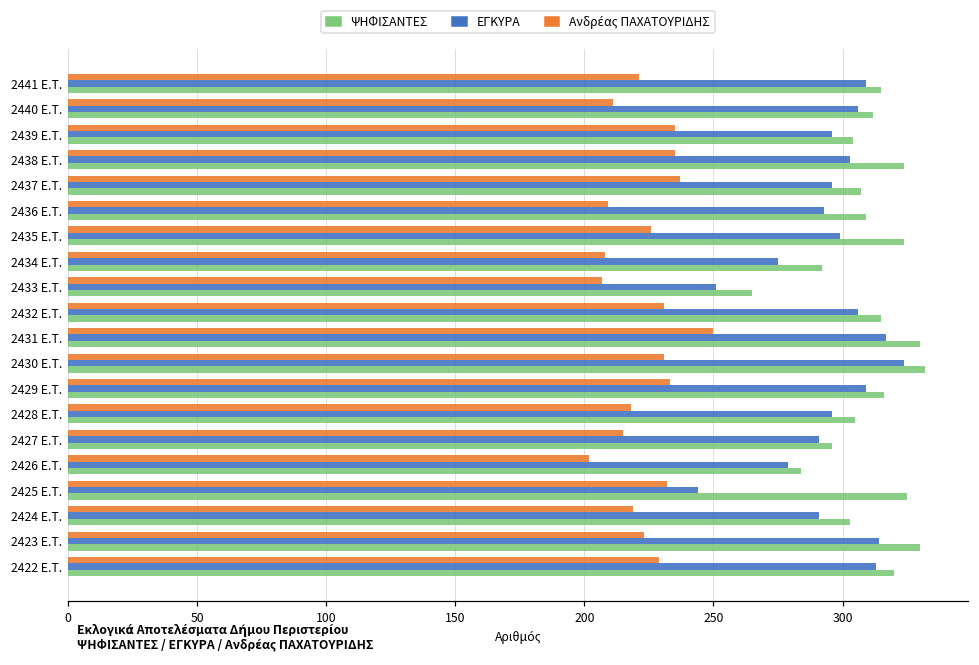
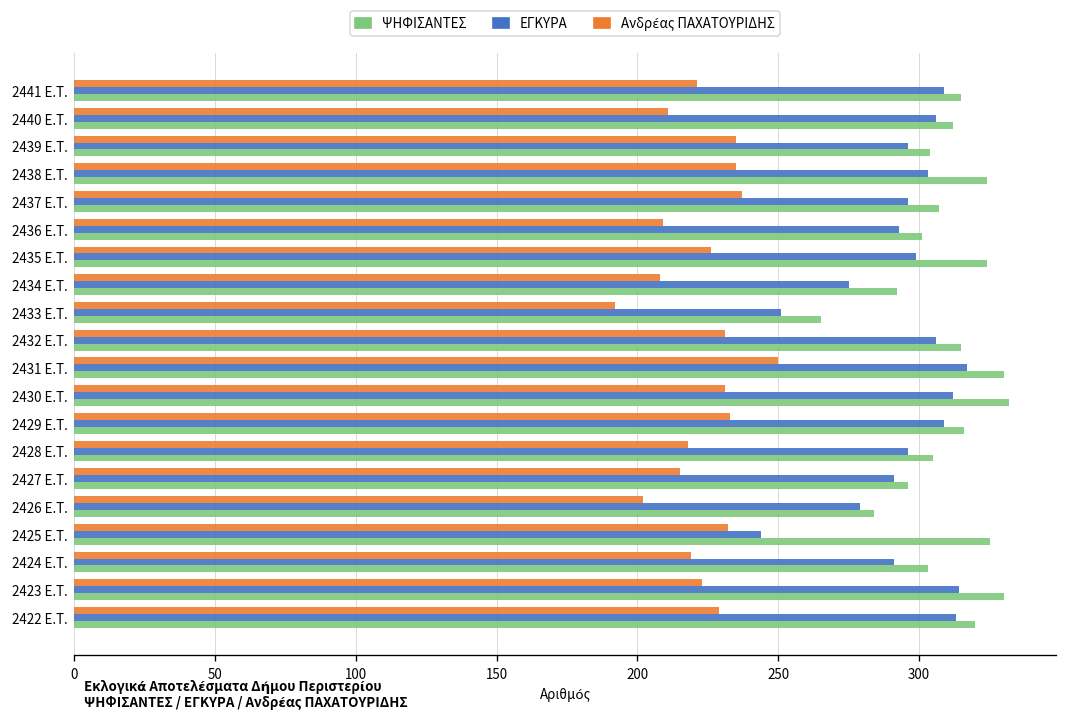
  {
    "ΨΗΦΙΣΑΝΤΕΣ": {
      "2441 E.T.": 315,
      "2440 E.T.": 312,
      "2439 E.T.": 304,
      "2438 E.T.": 324,
      "2437 E.T.": 307,
-     "2436 E.T.": 309,
+     "2436 E.T.": 301,
      "2435 E.T.": 324,
      "2434 E.T.": 292,
      "2433 E.T.": 265,
      "2432 E.T.": 315,
      "2431 E.T.": 330,
      "2430 E.T.": 332,
      "2429 E.T.": 316,
      "2428 E.T.": 305,
      "2427 E.T.": 296,
      "2426 E.T.": 284,
      "2425 E.T.": 325,
      "2424 E.T.": 303,
      "2423 E.T.": 330,
      "2422 E.T.": 320
    },
    "ΕΓΚΥΡΑ": {
      "2441 E.T.": 309,
      "2440 E.T.": 306,
      "2439 E.T.": 296,
      "2438 E.T.": 303,
      "2437 E.T.": 296,
      "2436 E.T.": 293,
      "2435 E.T.": 299,
      "2434 E.T.": 275,
      "2433 E.T.": 251,
      "2432 E.T.": 306,
      "2431 E.T.": 317,
-     "2430 E.T.": 324,
+     "2430 E.T.": 312,
      "2429 E.T.": 309,
      "2428 E.T.": 296,
      "2427 E.T.": 291,
      "2426 E.T.": 279,
      "2425 E.T.": 244,
      "2424 E.T.": 291,
      "2423 E.T.": 314,
      "2422 E.T.": 313
    },
    "Ανδρέας ΠΑΧΑΤΟΥΡΙΔΗΣ": {
      "2441 E.T.": 221,
      "2440 E.T.": 211,
      "2439 E.T.": 235,
      "2438 E.T.": 235,
      "2437 E.T.": 237,
      "2436 E.T.": 209,
      "2435 E.T.": 226,
      "2434 E.T.": 208,
-     "2433 E.T.": 207,
+     "2433 E.T.": 192,
      "2432 E.T.": 231,
      "2431 E.T.": 250,
      "2430 E.T.": 231,
      "2429 E.T.": 233,
      "2428 E.T.": 218,
      "2427 E.T.": 215,
      "2426 E.T.": 202,
      "2425 E.T.": 232,
      "2424 E.T.": 219,
      "2423 E.T.": 223,
      "2422 E.T.": 229
    }
  }
